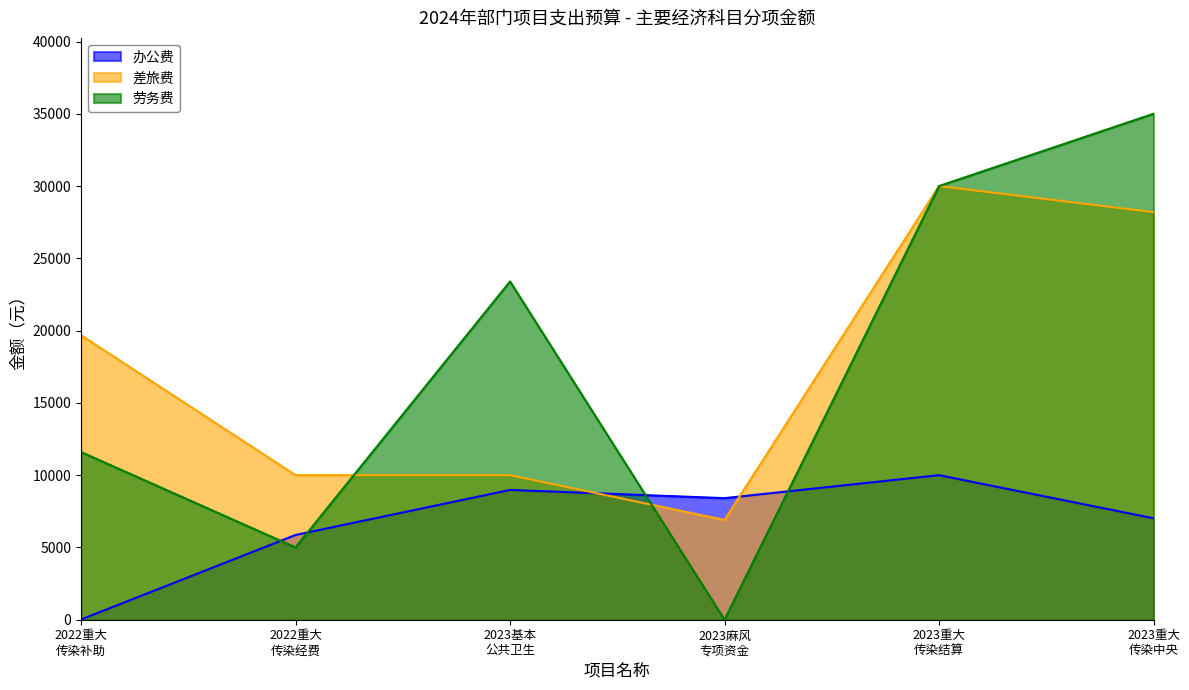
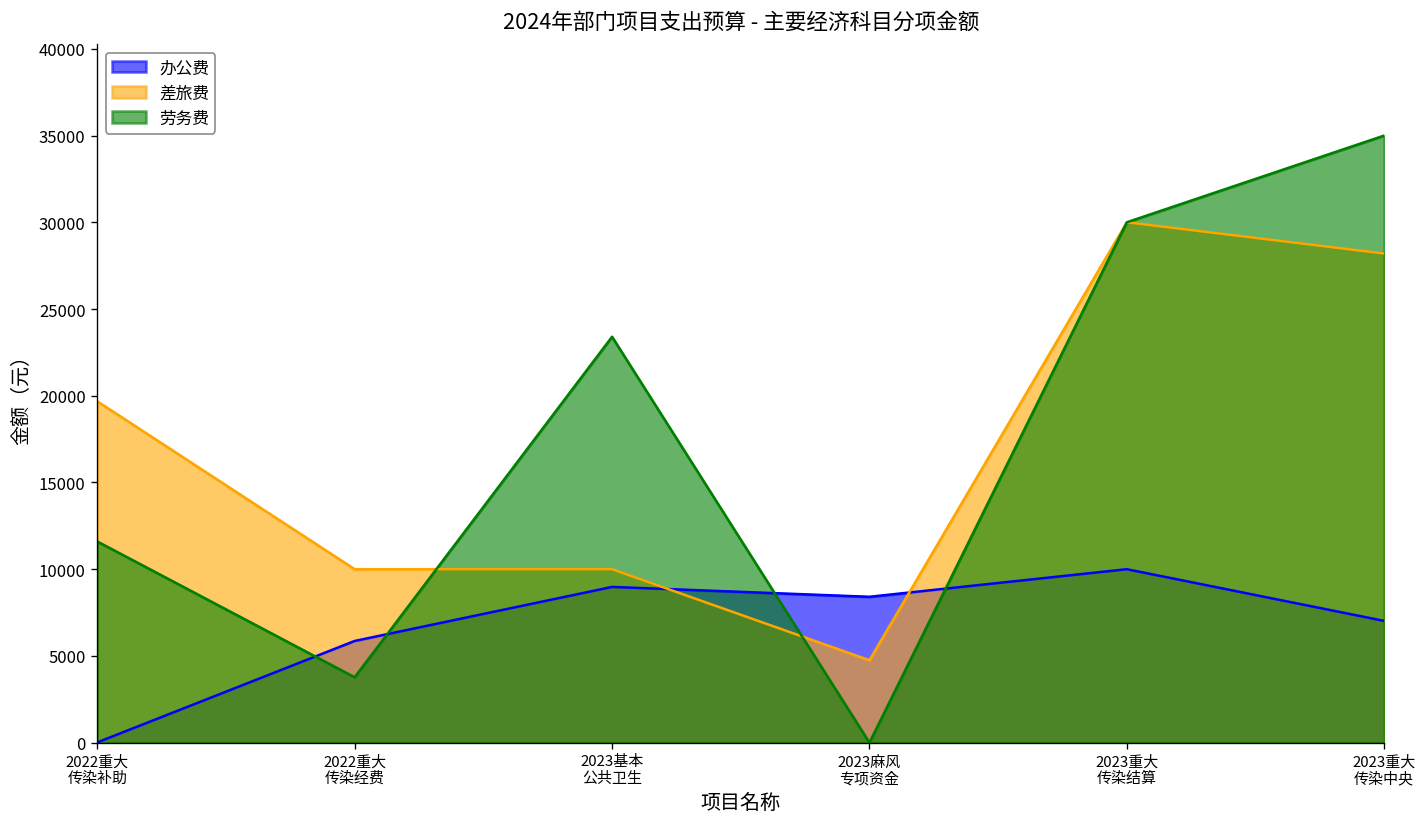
  {
    "办公费": {
      "2022重大 传染补助": 0,
      "2022重大 传染经费": 5900,
      "2023基本 公共卫生": 9000,
      "2023麻风 专项资金": 8400,
      "2023重大 传染结算": 10000,
      "2023重大 传染中央": 7000
    },
    "差旅费": {
      "2022重大 传染补助": 19700,
      "2022重大 传染经费": 10000,
      "2023基本 公共卫生": 10000,
-     "2023麻风 专项资金": 6900,
+     "2023麻风 专项资金": 4800,
      "2023重大 传染中央": 28200
    },
    "劳务费": {
      "2022重大 传染补助": 11600,
-     "2022重大 传染经费": 5000,
+     "2022重大 传染经费": 3800,
      "2023基本 公共卫生": 23400,
      "2023麻风 专项资金": 0,
      "2023重大 传染中央": 35000
    }
  }
